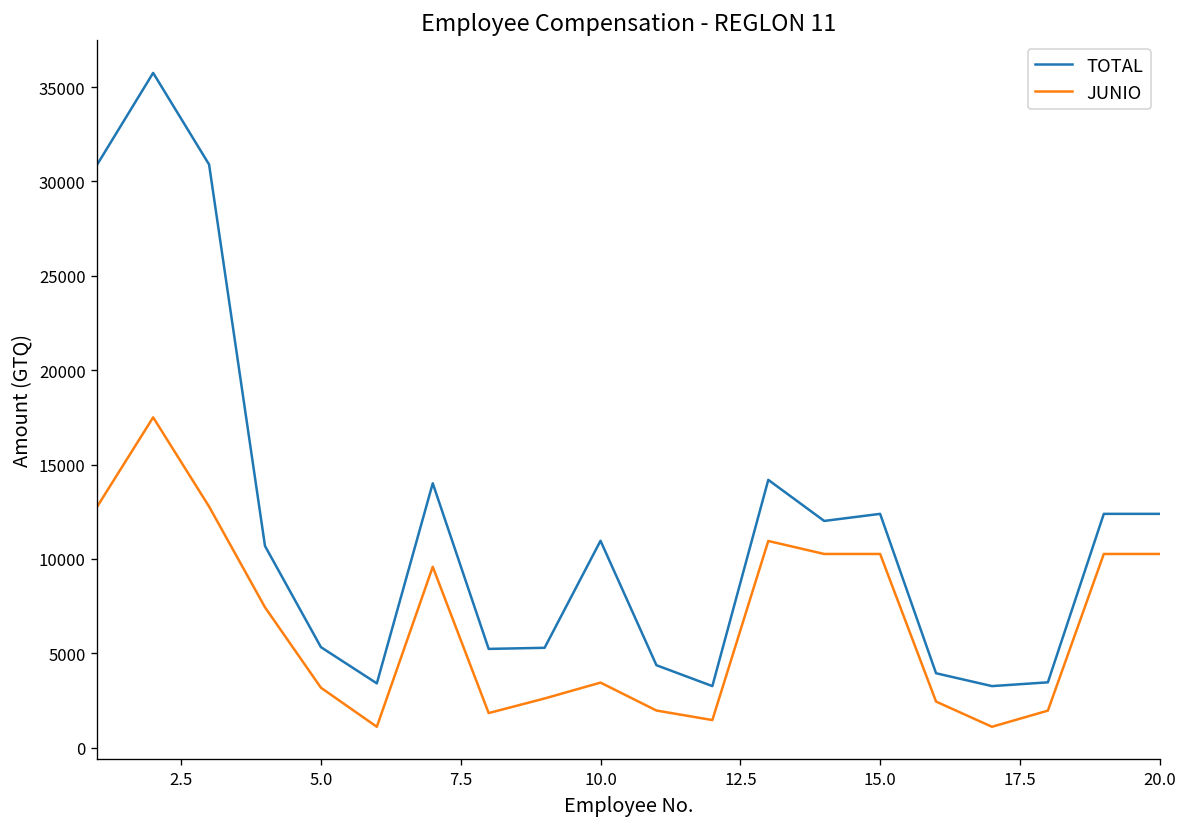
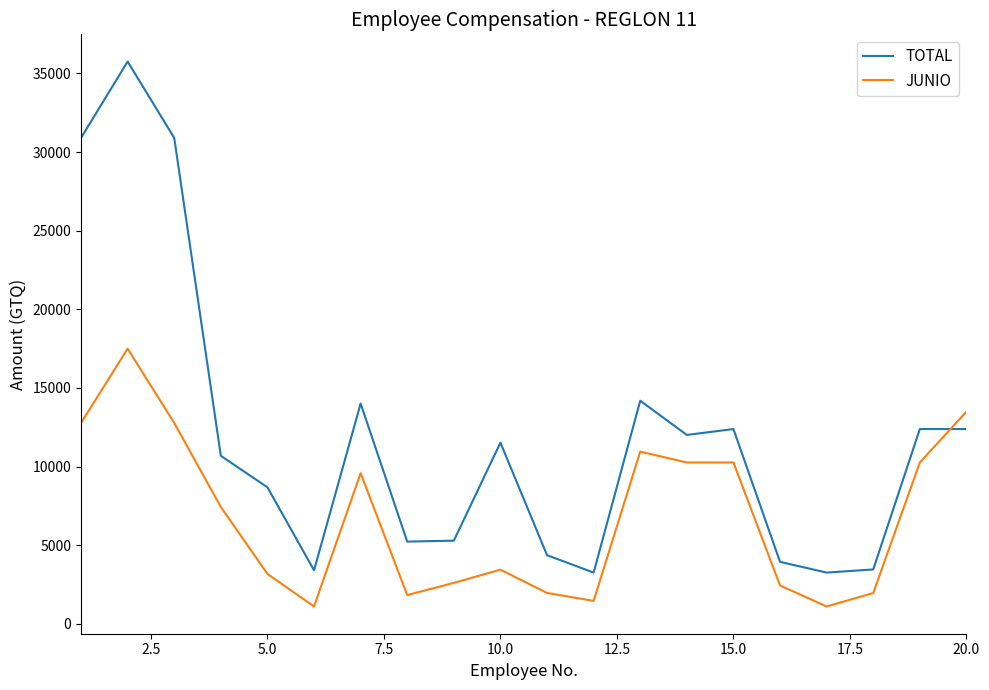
  {
    "TOTAL": {
-     "5.0": 5300,
-     "10.0": 11000,
+     "5.0": 8700,
+     "10.0": 11500,
      "15.0": 12400,
      "20.0": 12400
    },
    "JUNIO": {
      "5.0": 3200,
      "10.0": 3400,
      "15.0": 10300,
-     "20.0": 10300
+     "20.0": 13500
    }
  }
